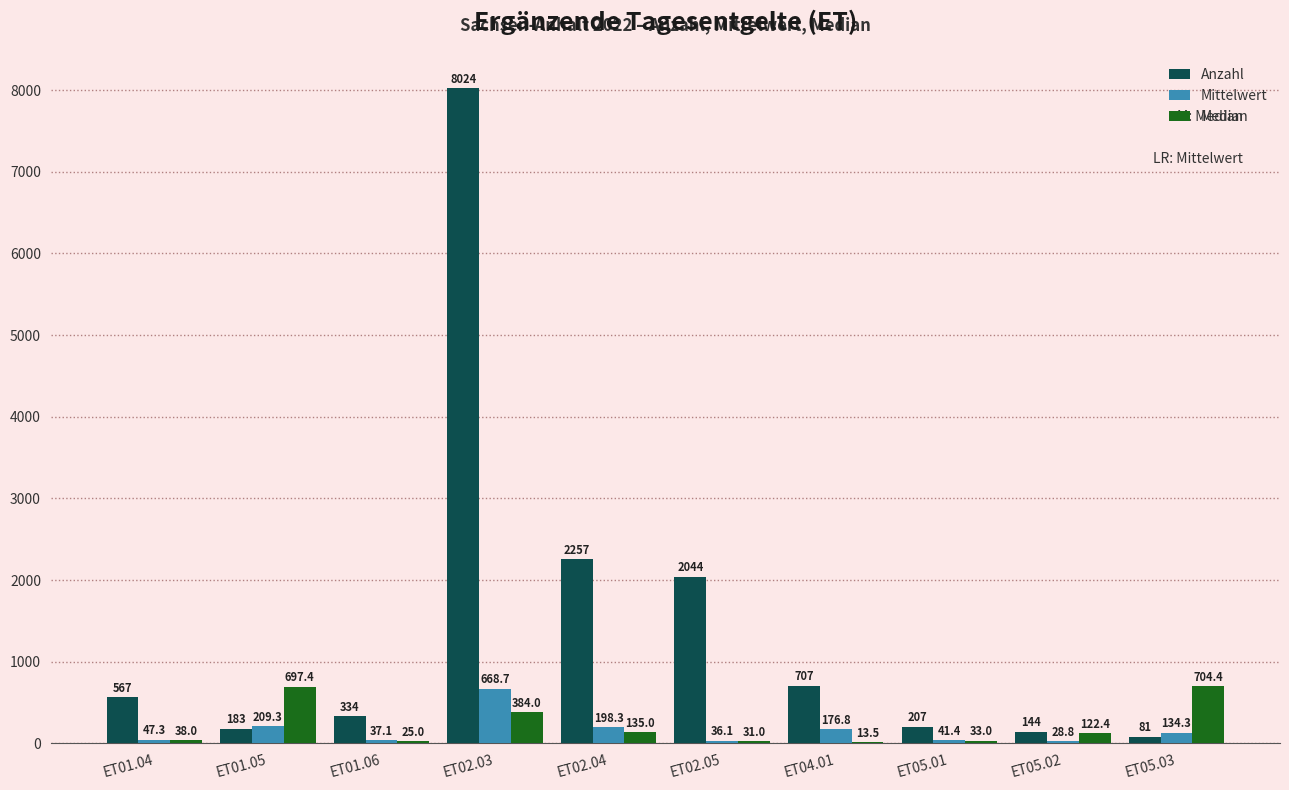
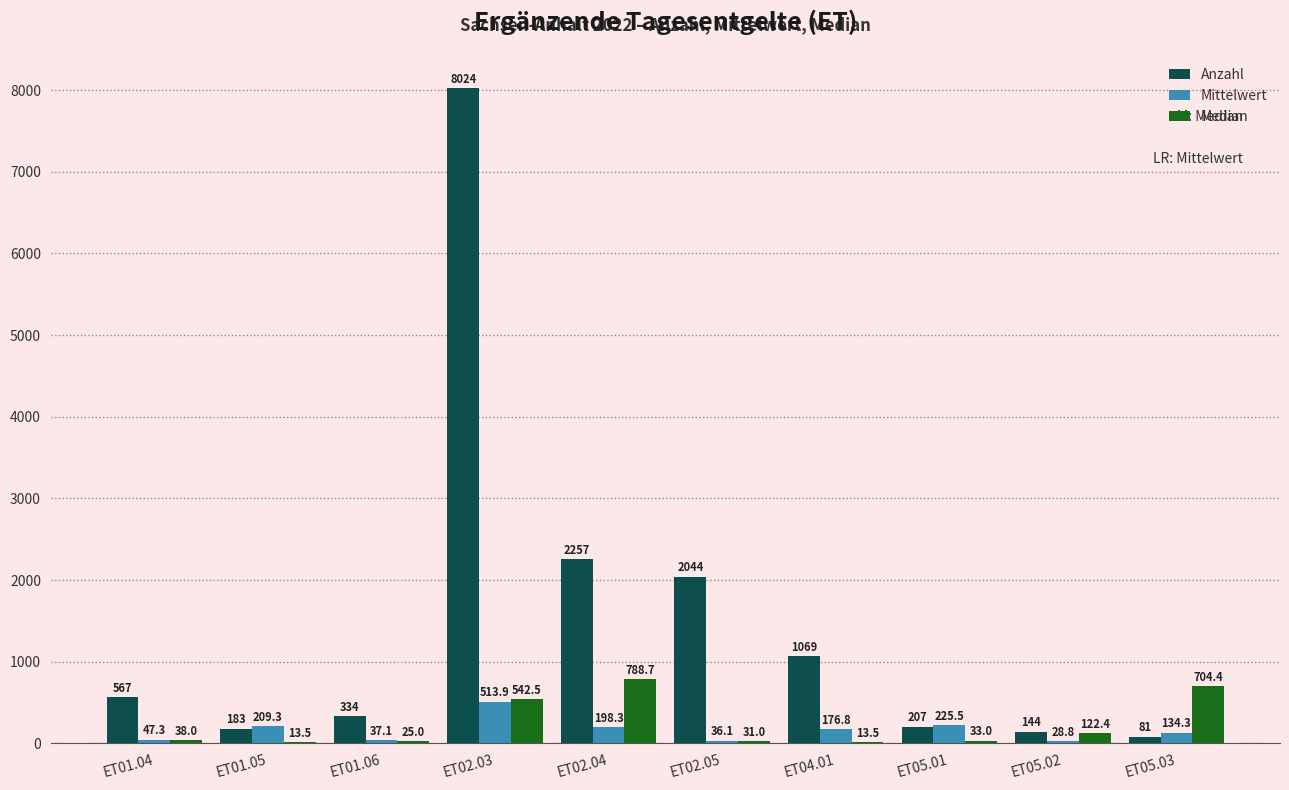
  {
    "Anzahl": {
      "ET01.04": 567,
      "ET01.05": 183,
      "ET01.06": 334,
      "ET02.03": 8024,
      "ET02.04": 2257,
      "ET02.05": 2044,
-     "ET04.01": 707,
+     "ET04.01": 1069,
      "ET05.01": 207,
      "ET05.02": 144,
      "ET05.03": 81
    },
    "Mittelwert": {
      "ET01.04": 47.3,
      "ET01.05": 209.3,
      "ET01.06": 37.1,
-     "ET02.03": 668.7,
+     "ET02.03": 513.9,
      "ET02.04": 198.3,
      "ET02.05": 36.1,
      "ET04.01": 176.8,
-     "ET05.01": 41.4,
+     "ET05.01": 225.5,
      "ET05.02": 28.8,
      "ET05.03": 134.3
    },
    "Median": {
      "ET01.04": 38.0,
-     "ET01.05": 697.4,
+     "ET01.05": 13.5,
      "ET01.06": 25.0,
-     "ET02.03": 384.0,
-     "ET02.04": 135.0,
+     "ET02.03": 542.5,
+     "ET02.04": 788.7,
      "ET02.05": 31.0,
      "ET04.01": 13.5,
      "ET05.01": 33.0,
      "ET05.02": 122.4,
      "ET05.03": 704.4
    }
  }
